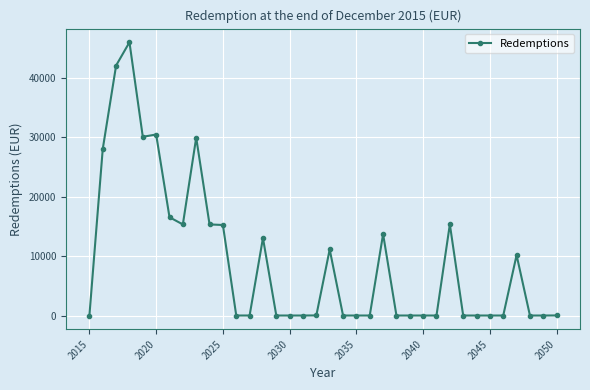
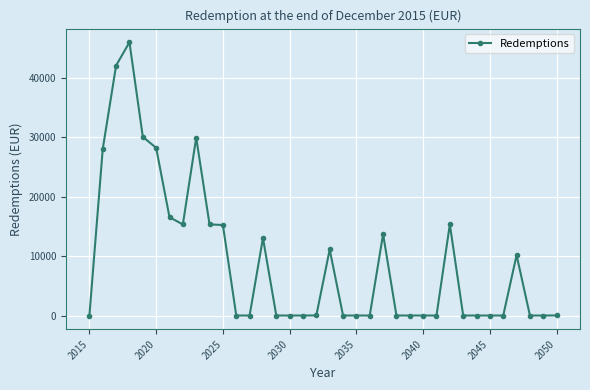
  {
    "2015": 0,
-   "2020": 30000,
+   "2020": 28000,
    "2025": 15000,
    "2030": 0,
    "2035": 0,
    "2040": 0,
    "2045": 0,
    "2050": 0
  }
